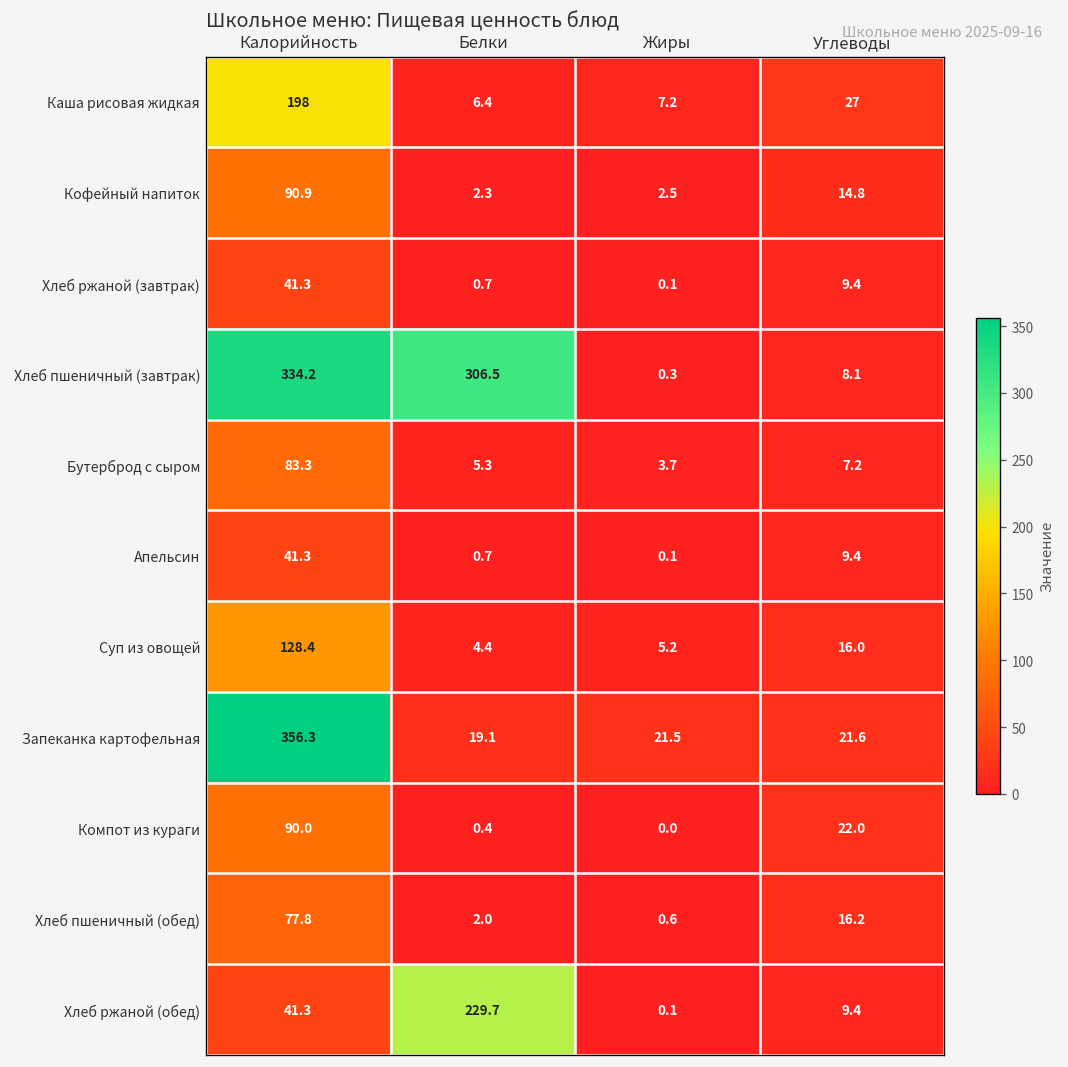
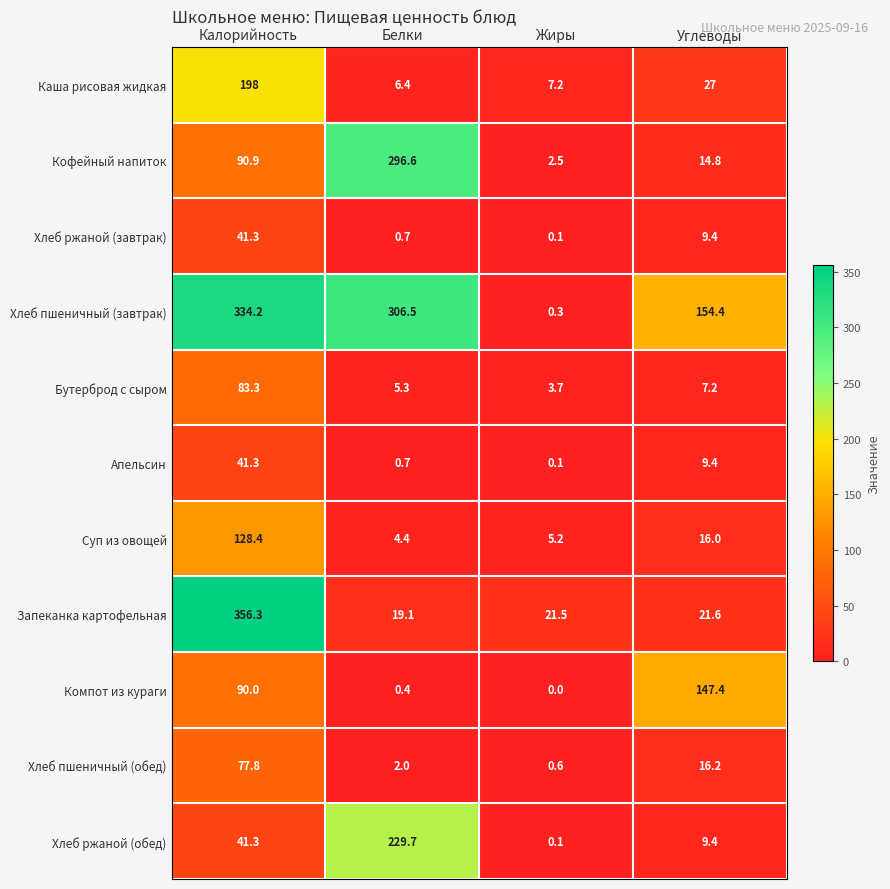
  {
    "Каша рисовая жидкая": {
      "Калорийность": 198,
      "Белки": 6.4,
      "Жиры": 7.2,
      "Углеводы": 27
    },
    "Кофейный напиток": {
      "Калорийность": 90.9,
-     "Белки": 2.3,
+     "Белки": 296.6,
      "Жиры": 2.5,
      "Углеводы": 14.8
    },
    "Хлеб ржаной (завтрак)": {
      "Калорийность": 41.3,
      "Белки": 0.7,
      "Жиры": 0.1,
      "Углеводы": 9.4
    },
    "Хлеб пшеничный (завтрак)": {
      "Калорийность": 334.2,
      "Белки": 306.5,
      "Жиры": 0.3,
-     "Углеводы": 8.1
+     "Углеводы": 154.4
    },
    "Бутерброд с сыром": {
      "Калорийность": 83.3,
      "Белки": 5.3,
      "Жиры": 3.7,
      "Углеводы": 7.2
    },
    "Апельсин": {
      "Калорийность": 41.3,
      "Белки": 0.7,
      "Жиры": 0.1,
      "Углеводы": 9.4
    },
    "Суп из овощей": {
      "Калорийность": 128.4,
      "Белки": 4.4,
      "Жиры": 5.2,
      "Углеводы": 16.0
    },
    "Запеканка картофельная": {
      "Калорийность": 356.3,
      "Белки": 19.1,
      "Жиры": 21.5,
      "Углеводы": 21.6
    },
    "Компот из кураги": {
      "Калорийность": 90.0,
      "Белки": 0.4,
      "Жиры": 0.0,
-     "Углеводы": 22.0
+     "Углеводы": 147.4
    },
    "Хлеб пшеничный (обед)": {
      "Калорийность": 77.8,
      "Белки": 2.0,
      "Жиры": 0.6,
      "Углеводы": 16.2
    },
    "Хлеб ржаной (обед)": {
      "Калорийность": 41.3,
      "Белки": 229.7,
      "Жиры": 0.1,
      "Углеводы": 9.4
    }
  }
